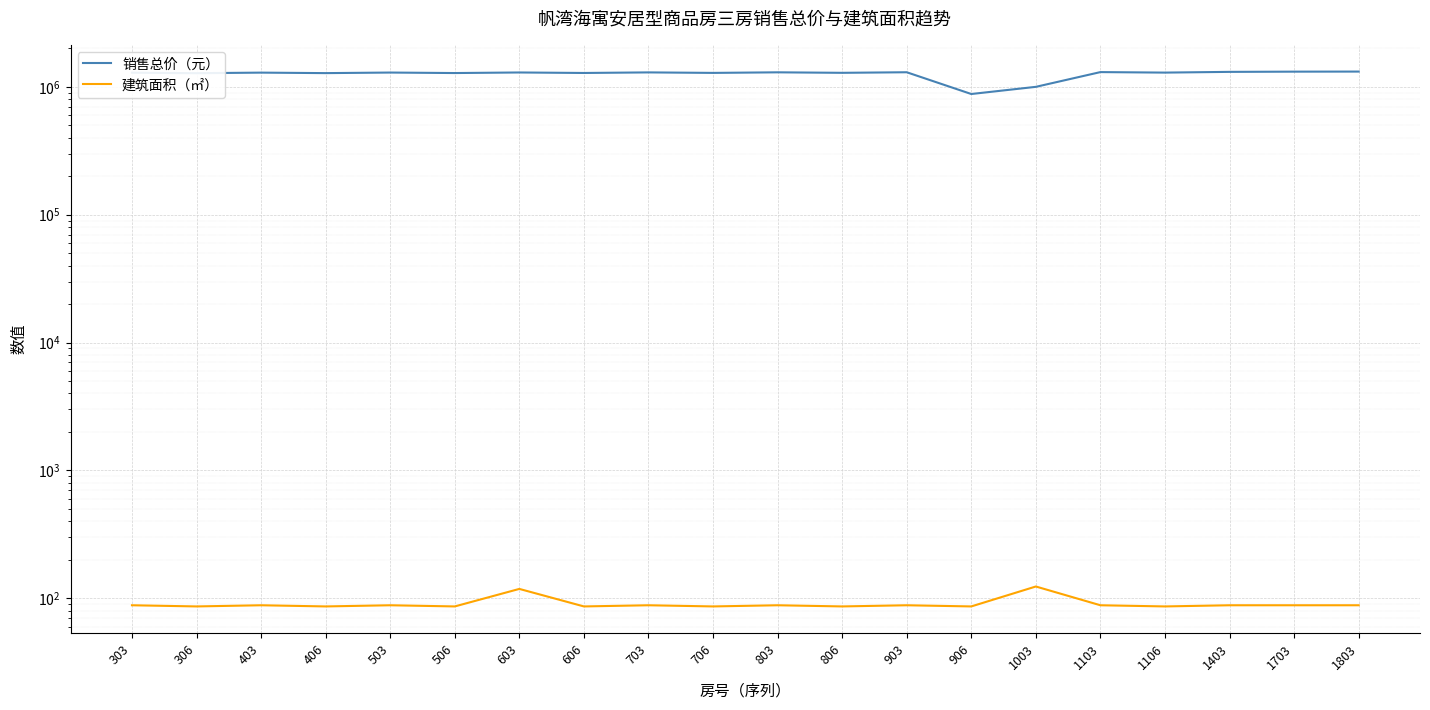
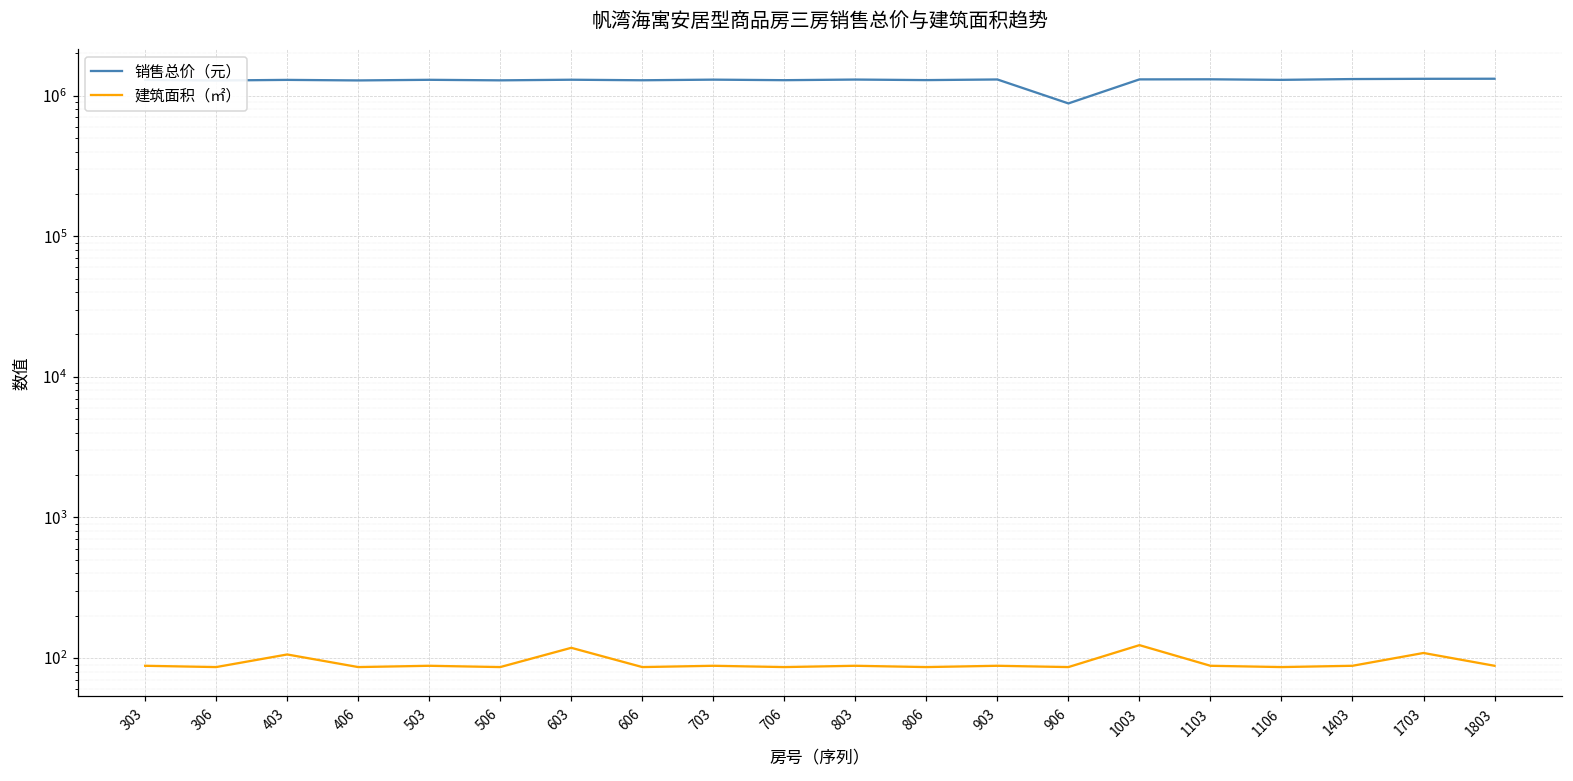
  {
    "销售总价（元）": {
      "403": 1300000,
      "406": 1300000,
      "503": 1300000,
      "506": 1300000,
      "603": 1300000,
      "606": 1300000,
      "703": 1300000,
      "706": 1300000,
      "803": 1300000,
      "806": 1300000,
      "903": 1300000,
      "906": 900000,
-     "1003": 1000000,
+     "1003": 1300000,
      "1103": 1300000,
      "1106": 1300000,
      "1403": 1300000,
      "1703": 1300000,
      "1803": 1300000
    },
    "建筑面积（㎡）": {
      "303": 90,
      "306": 90,
-     "403": 90,
+     "403": 110,
      "406": 90,
      "503": 90,
      "506": 90,
      "603": 120,
      "606": 90,
      "703": 90,
      "706": 90,
      "803": 90,
      "806": 90,
      "903": 90,
      "906": 90,
      "1003": 120,
      "1103": 90,
      "1106": 90,
      "1403": 90,
-     "1703": 90,
+     "1703": 110,
      "1803": 90
    }
  }
